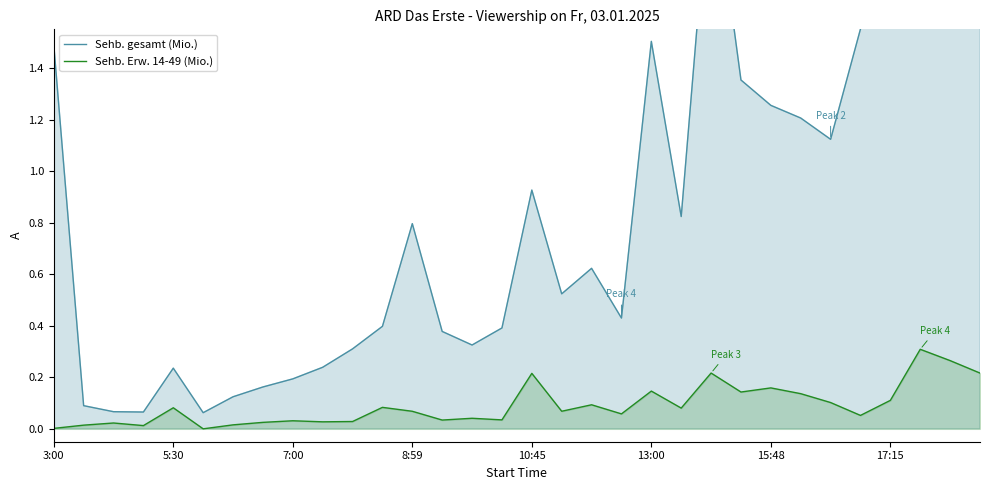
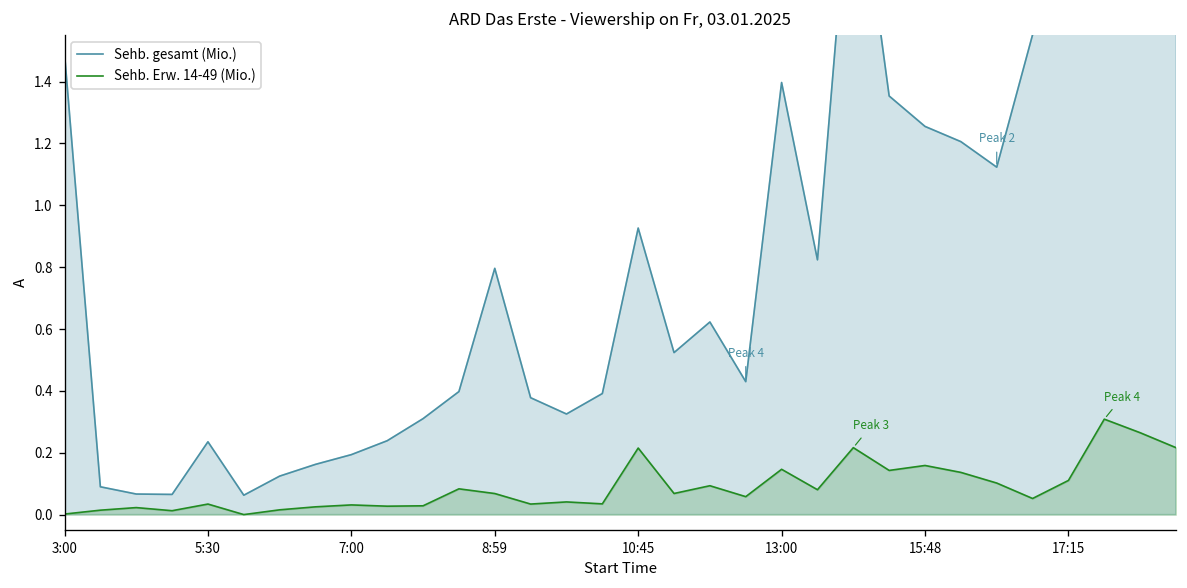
  {
    "Sehb. gesamt (Mio.)": {
      "3:00": 1.49,
      "5:30": 0.24,
      "7:00": 0.19,
      "8:59": 0.80,
      "10:45": 0.93,
-     "13:00": 1.50,
+     "13:00": 1.40,
      "15:48": 1.26
    },
    "Sehb. Erw. 14-49 (Mio.)": {
      "3:00": 0.00,
-     "5:30": 0.08,
+     "5:30": 0.03,
      "7:00": 0.03,
      "8:59": 0.07,
      "10:45": 0.22,
      "13:00": 0.15,
      "15:48": 0.16,
      "17:15": 0.11
    }
  }
